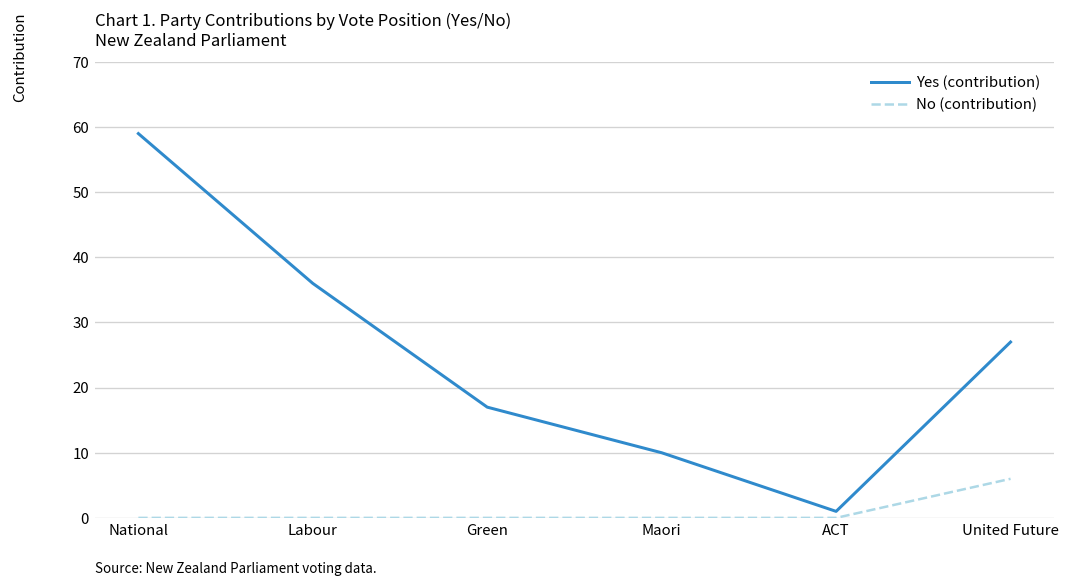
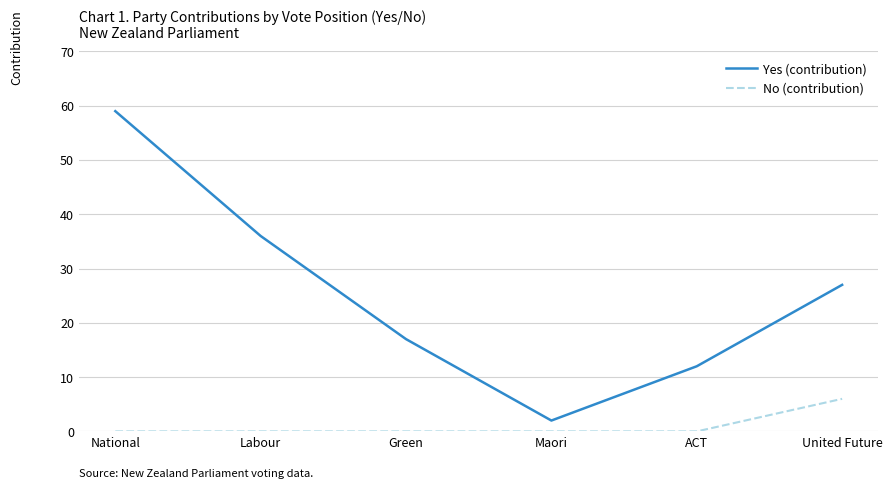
  {
    "Yes (contribution)": {
      "National": 59,
      "Labour": 36,
      "Green": 17,
-     "Maori": 10,
-     "ACT": 1,
+     "Maori": 2,
+     "ACT": 12,
      "United Future": 27
    },
    "No (contribution)": {
      "National": 0,
      "Labour": 0,
      "Green": 0,
      "Maori": 0,
      "ACT": 0,
      "United Future": 6
    }
  }
